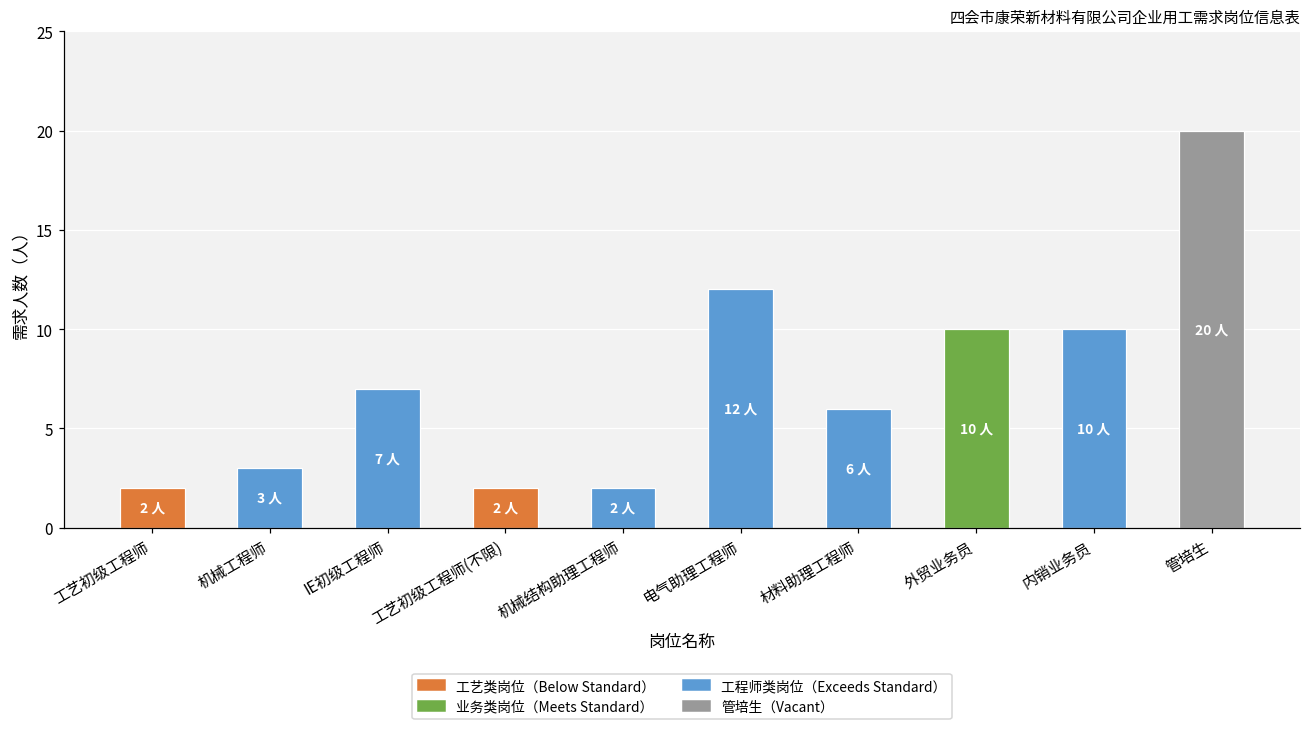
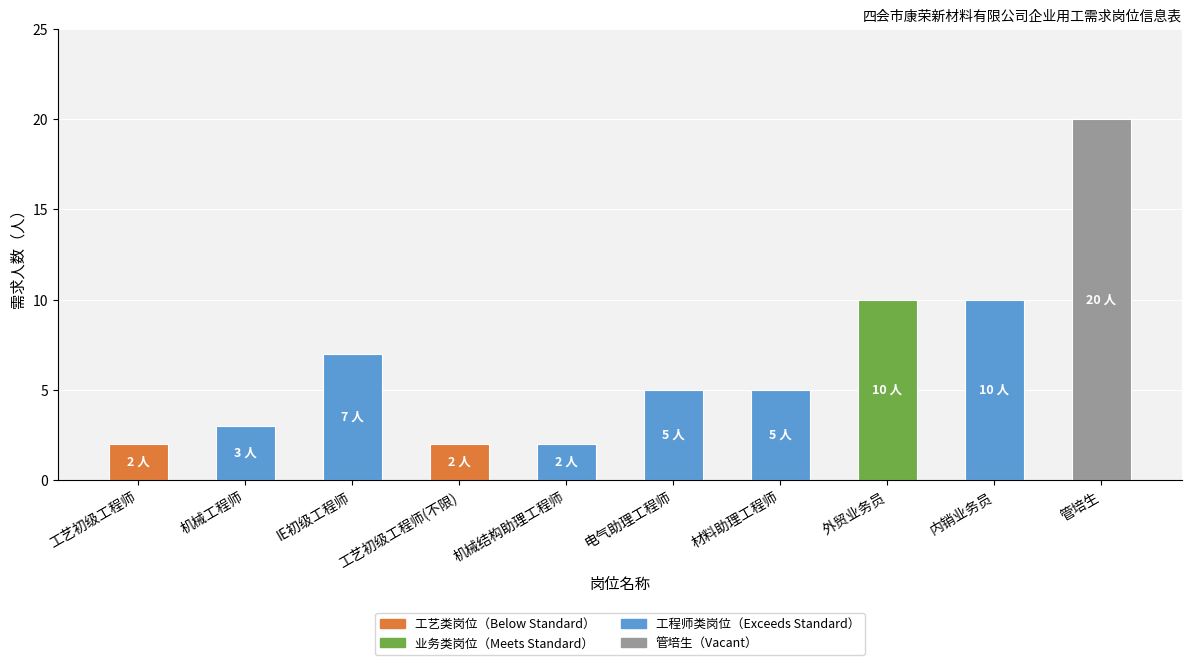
  {
    "工艺初级工程师": 2,
    "机械工程师": 3,
    "IE初级工程师": 7,
    "工艺初级工程师(不限)": 2,
    "机械结构助理工程师": 2,
-   "电气助理工程师": 12,
-   "材料助理工程师": 6,
+   "电气助理工程师": 5,
+   "材料助理工程师": 5,
    "外贸业务员": 10,
    "内销业务员": 10,
    "管培生": 20
  }
